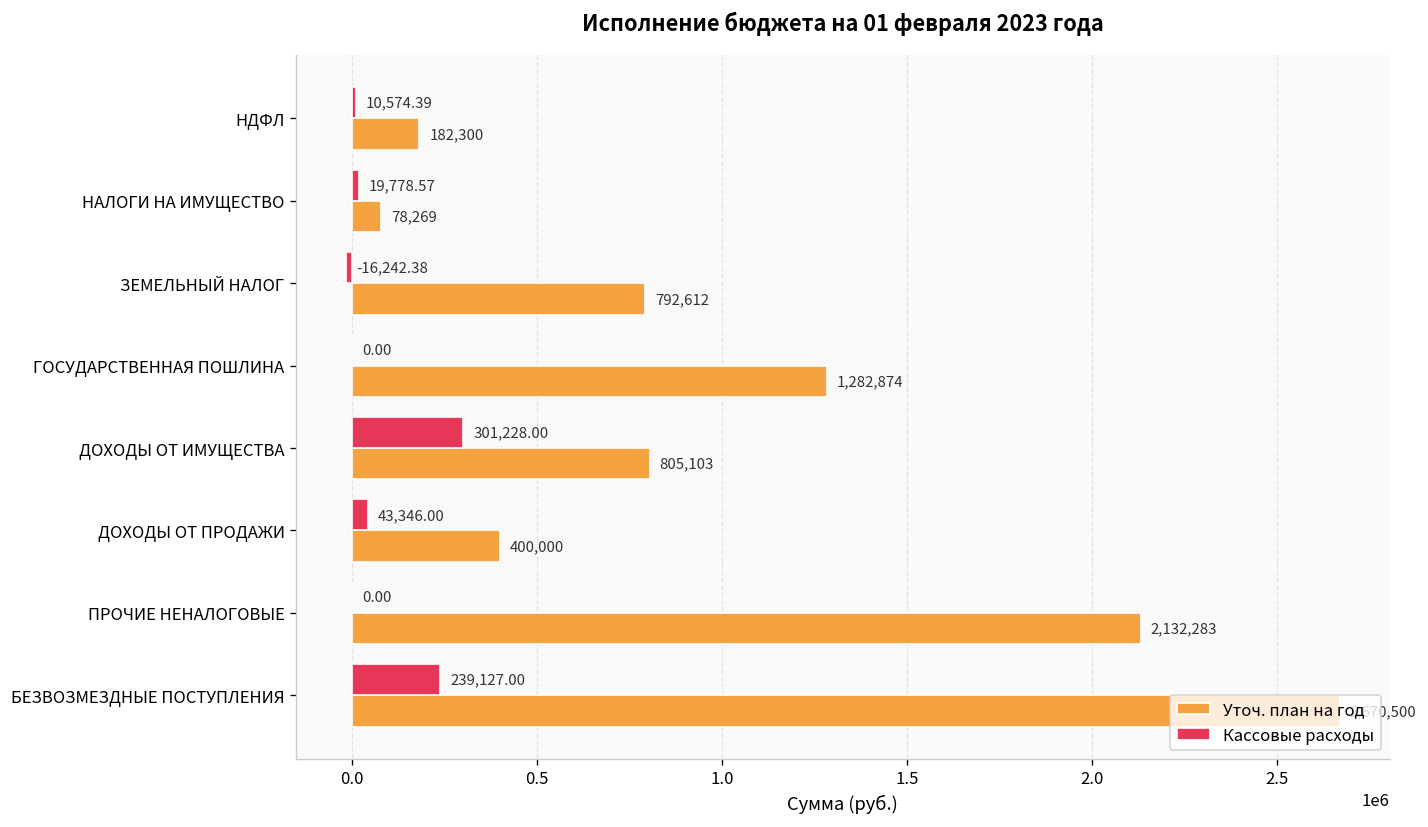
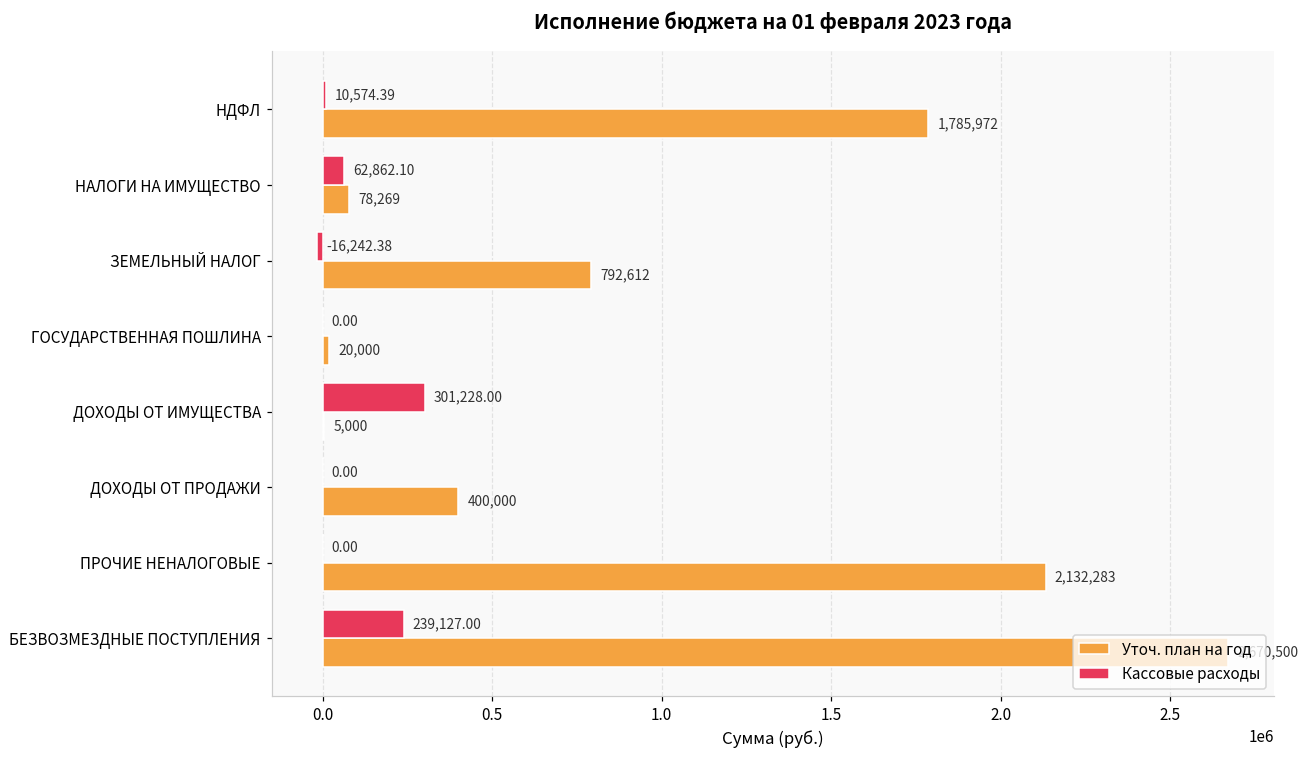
  {
    "Уточ. план на год": {
-     "НДФЛ": "182,300",
+     "НДФЛ": "1,785,972",
      "НАЛОГИ НА ИМУЩЕСТВО": "78,269",
      "ЗЕМЕЛЬНЫЙ НАЛОГ": "792,612",
-     "ГОСУДАРСТВЕННАЯ ПОШЛИНА": "1,282,874",
-     "ДОХОДЫ ОТ ИМУЩЕСТВА": "805,103",
+     "ГОСУДАРСТВЕННАЯ ПОШЛИНА": "20,000",
+     "ДОХОДЫ ОТ ИМУЩЕСТВА": "5,000",
      "ДОХОДЫ ОТ ПРОДАЖИ": "400,000",
      "ПРОЧИЕ НЕНАЛОГОВЫЕ": "2,132,283"
    },
    "Кассовые расходы": {
      "НДФЛ": "10,574.39",
-     "НАЛОГИ НА ИМУЩЕСТВО": "19,778.57",
+     "НАЛОГИ НА ИМУЩЕСТВО": "62,862.10",
      "ЗЕМЕЛЬНЫЙ НАЛОГ": "-16,242.38",
      "ГОСУДАРСТВЕННАЯ ПОШЛИНА": "0.00",
      "ДОХОДЫ ОТ ИМУЩЕСТВА": "301,228.00",
-     "ДОХОДЫ ОТ ПРОДАЖИ": "43,346.00",
+     "ДОХОДЫ ОТ ПРОДАЖИ": "0.00",
      "ПРОЧИЕ НЕНАЛОГОВЫЕ": "0.00",
      "БЕЗВОЗМЕЗДНЫЕ ПОСТУПЛЕНИЯ": "239,127.00"
    }
  }
